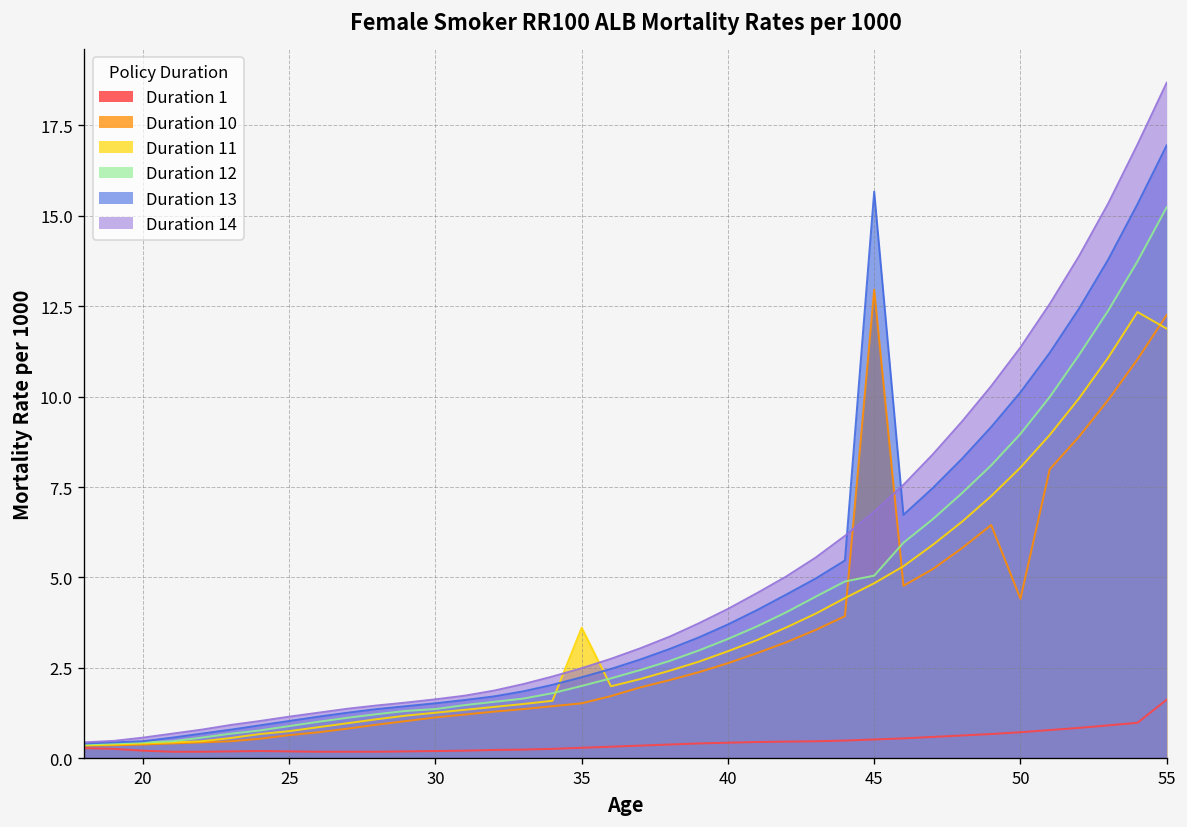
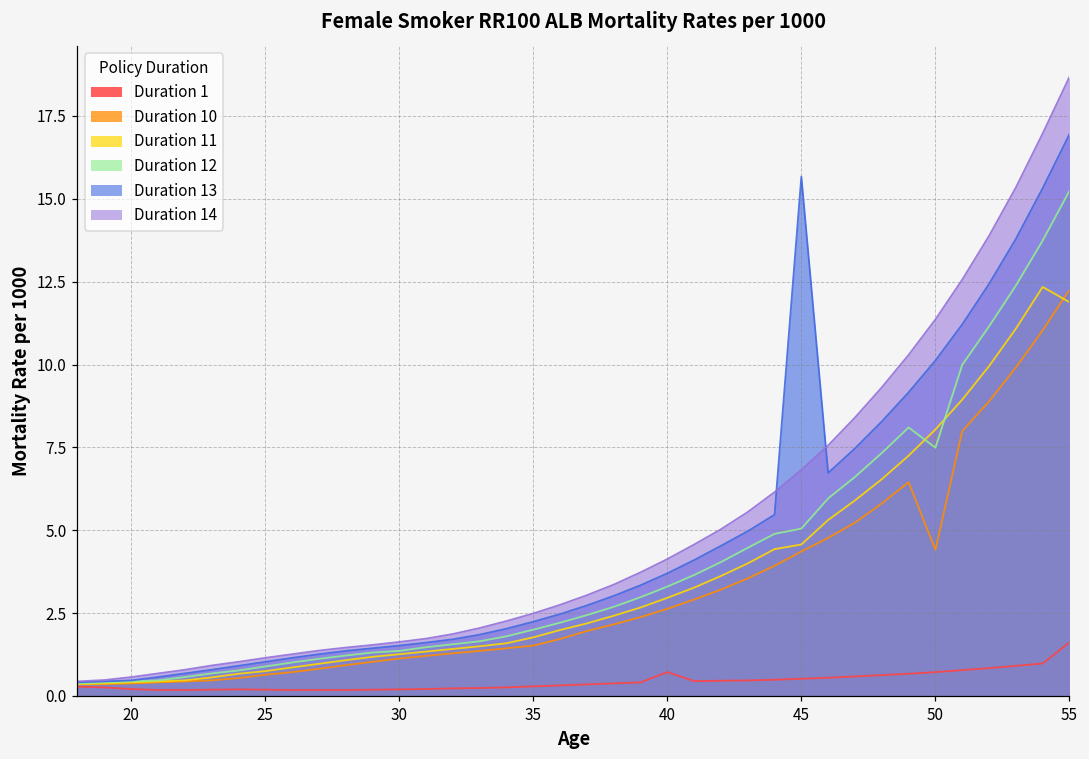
  {
    "Duration 1": {
      "20": 0.2,
      "25": 0.2,
      "30": 0.2,
      "35": 0.3,
-     "40": 0.4,
+     "40": 0.7,
      "45": 0.5,
      "50": 0.7,
      "55": 1.6
    },
    "Duration 10": {
      "25": 0.6,
      "30": 1.1,
      "35": 1.5,
      "40": 2.6,
-     "45": 13.0,
+     "45": 4.4,
      "50": 4.4,
      "55": 12.3
    },
    "Duration 11": {
      "25": 0.8,
      "30": 1.3,
-     "35": 3.6,
+     "35": 1.8,
      "40": 3.0,
-     "45": 4.8,
+     "45": 4.6,
      "50": 8.0,
      "55": 11.9
    },
    "Duration 12": {
      "25": 0.9,
      "30": 1.4,
      "35": 2.0,
      "40": 3.3,
      "45": 5.1,
-     "50": 9.0,
+     "50": 7.5,
      "55": 15.2
    },
    "Duration 13": {
      "25": 1.0,
      "30": 1.5,
      "35": 2.2,
      "40": 3.7,
      "45": 15.7,
      "50": 10.1,
      "55": 17.0
    },
    "Duration 14": {
      "20": 0.6,
      "25": 1.2,
      "30": 1.6,
      "35": 2.5,
      "40": 4.1,
      "45": 6.8,
      "50": 11.4,
      "55": 18.7
    }
  }
